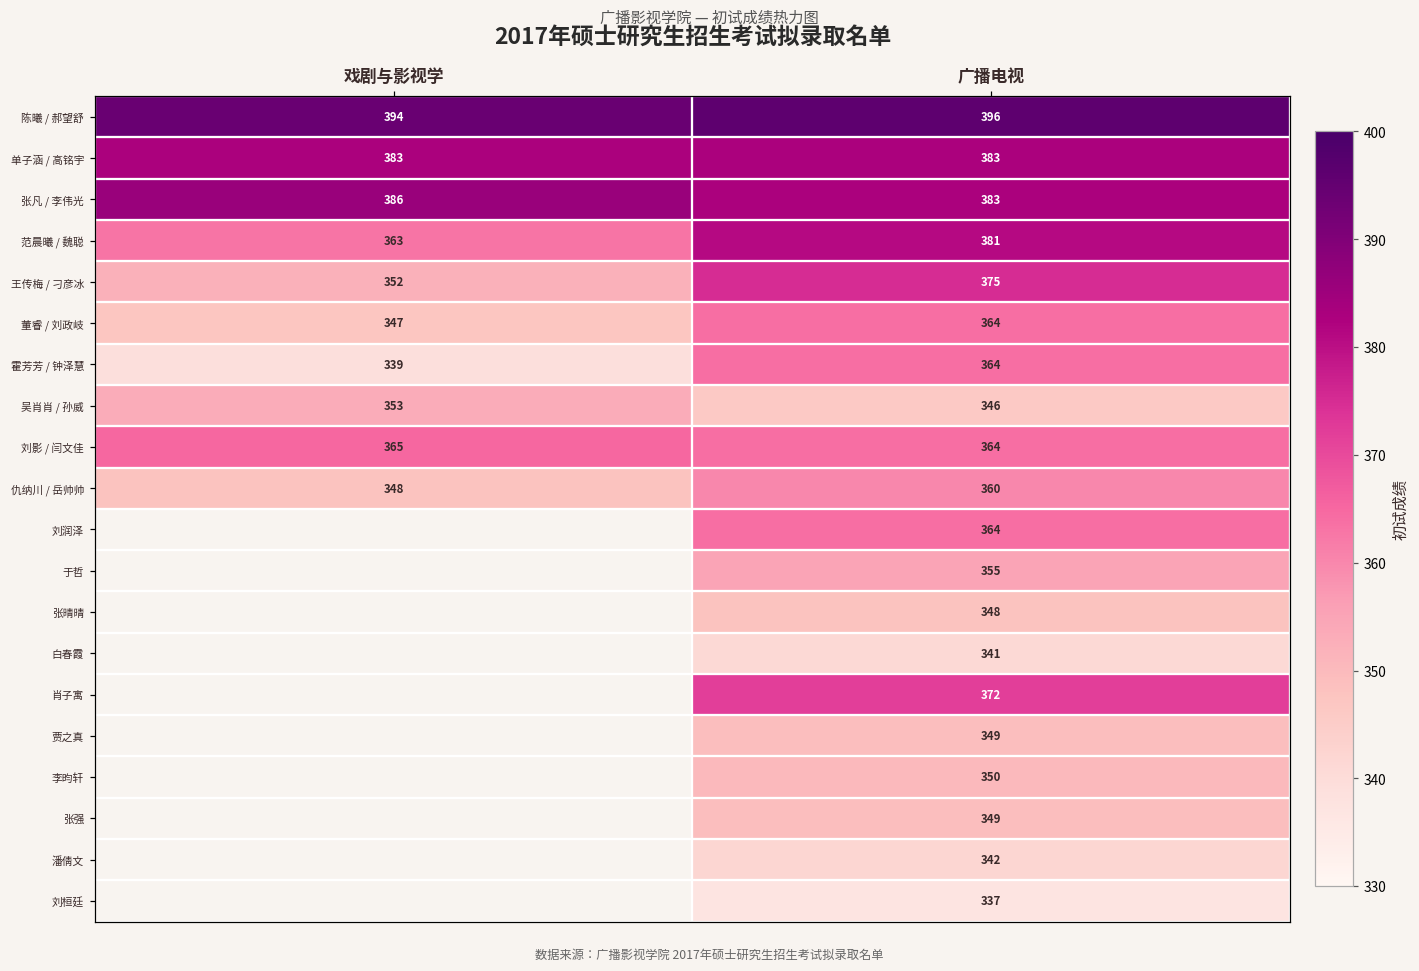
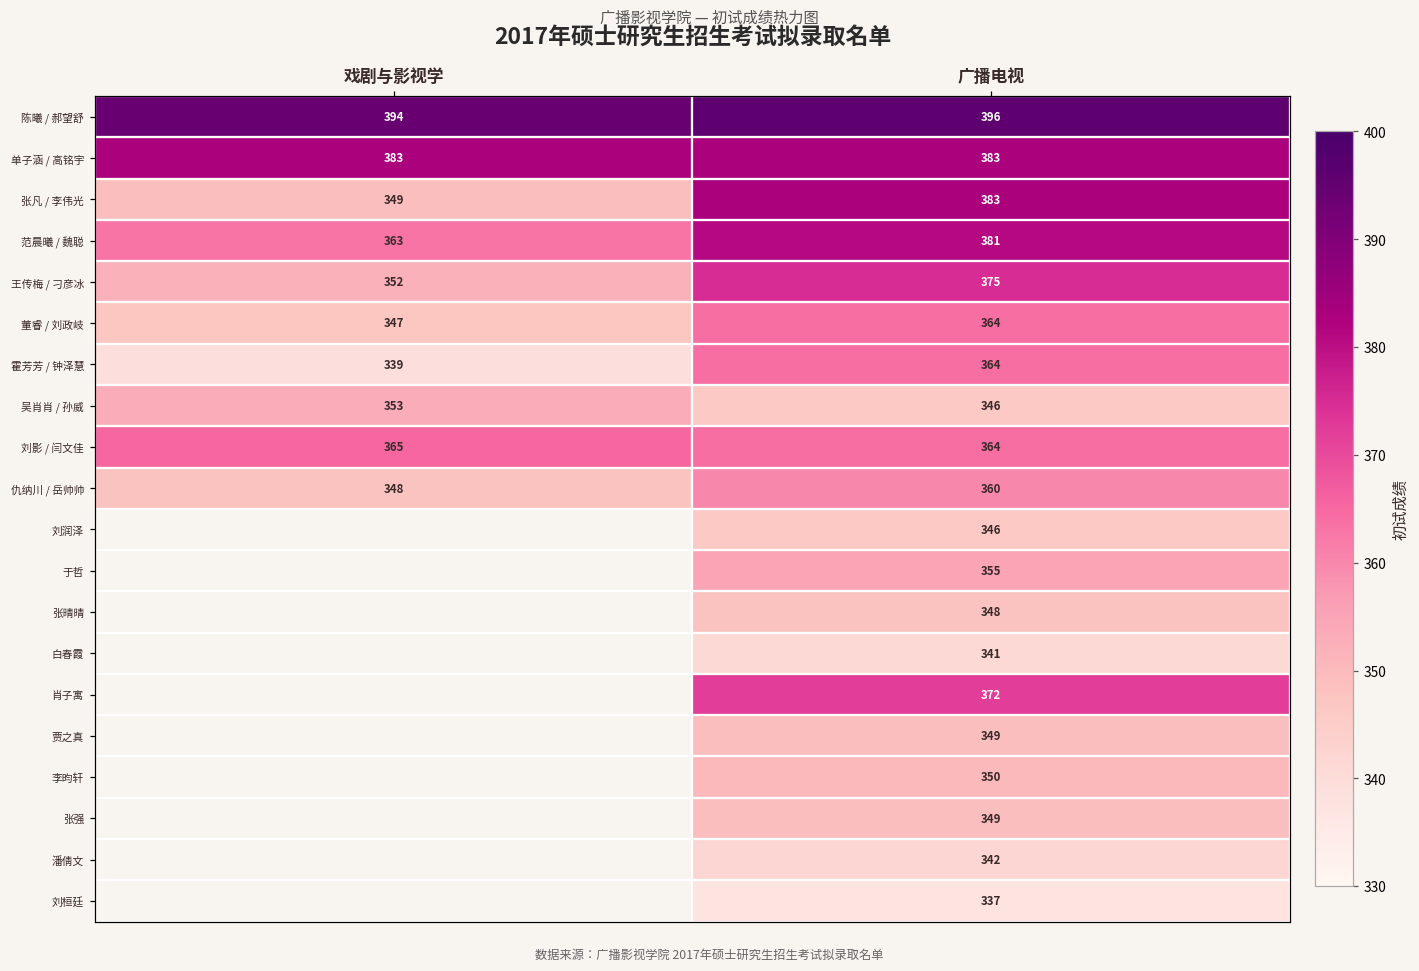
  {
    "陈曦 / 郝望舒": {
      "戏剧与影视学": 394,
      "广播电视": 396
    },
    "单子涵 / 高铭宇": {
      "戏剧与影视学": 383,
      "广播电视": 383
    },
    "张凡 / 李伟光": {
-     "戏剧与影视学": 386,
+     "戏剧与影视学": 349,
      "广播电视": 383
    },
    "范晨曦 / 魏聪": {
      "戏剧与影视学": 363,
      "广播电视": 381
    },
    "王传梅 / 刁彦冰": {
      "戏剧与影视学": 352,
      "广播电视": 375
    },
    "董睿 / 刘政岐": {
      "戏剧与影视学": 347,
      "广播电视": 364
    },
    "霍芳芳 / 钟泽慧": {
      "戏剧与影视学": 339,
      "广播电视": 364
    },
    "吴肖肖 / 孙威": {
      "戏剧与影视学": 353,
      "广播电视": 346
    },
    "刘影 / 闫文佳": {
      "戏剧与影视学": 365,
      "广播电视": 364
    },
    "仇纳川 / 岳帅帅": {
      "戏剧与影视学": 348,
      "广播电视": 360
    },
    "刘润泽": {
-     "广播电视": 364
+     "广播电视": 346
    },
    "于哲": {
      "广播电视": 355
    },
    "张晴晴": {
      "广播电视": 348
    },
    "白春霞": {
      "广播电视": 341
    },
    "肖子寓": {
      "广播电视": 372
    },
    "贾之真": {
      "广播电视": 349
    },
    "李昀轩": {
      "广播电视": 350
    },
    "张强": {
      "广播电视": 349
    },
    "潘倩文": {
      "广播电视": 342
    },
    "刘桓廷": {
      "广播电视": 337
    }
  }
